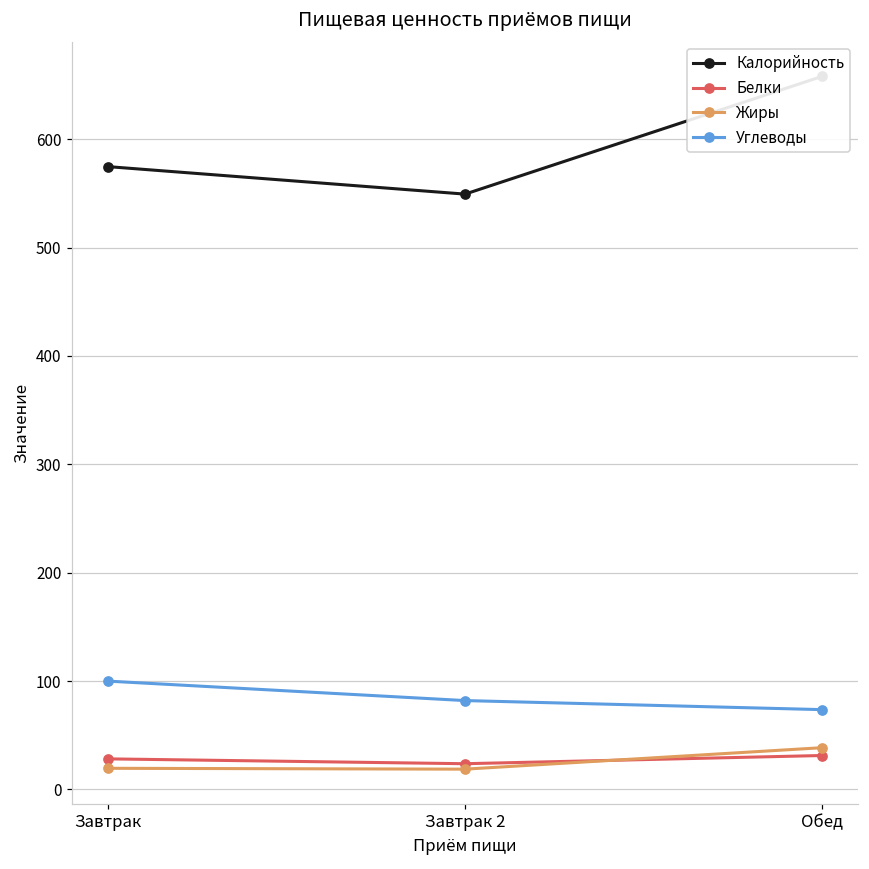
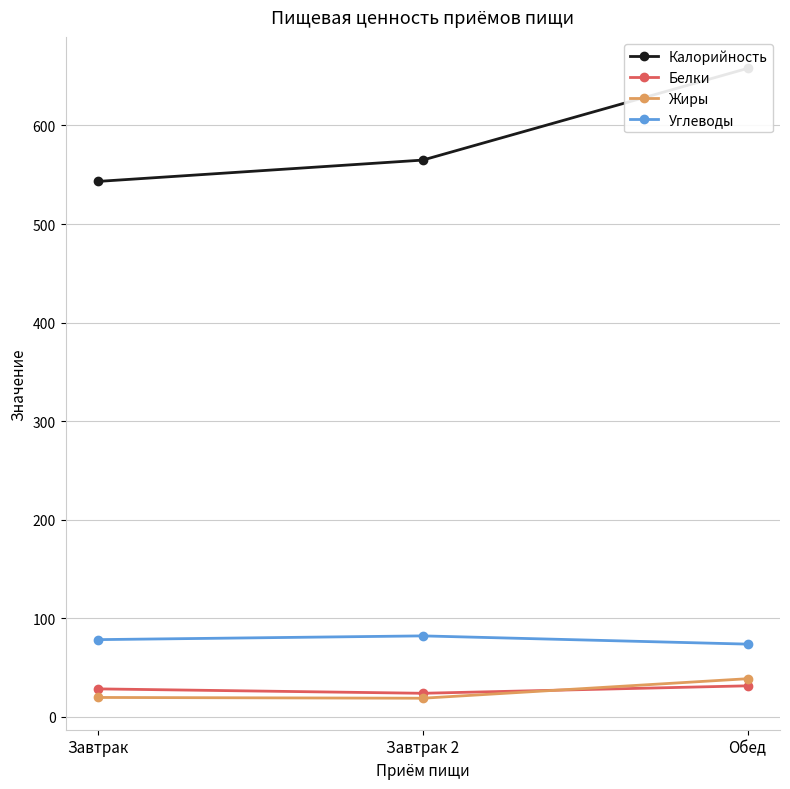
  {
    "Калорийность": {
-     "Завтрак": 570,
-     "Завтрак 2": 550
+     "Завтрак": 540,
+     "Завтрак 2": 560
    },
    "Белки": {
      "Завтрак": 30,
      "Завтрак 2": 20,
      "Обед": 30
    },
    "Жиры": {
      "Завтрак": 20,
      "Завтрак 2": 20,
      "Обед": 40
    },
    "Углеводы": {
-     "Завтрак": 100,
+     "Завтрак": 80,
      "Завтрак 2": 80,
      "Обед": 70
    }
  }
